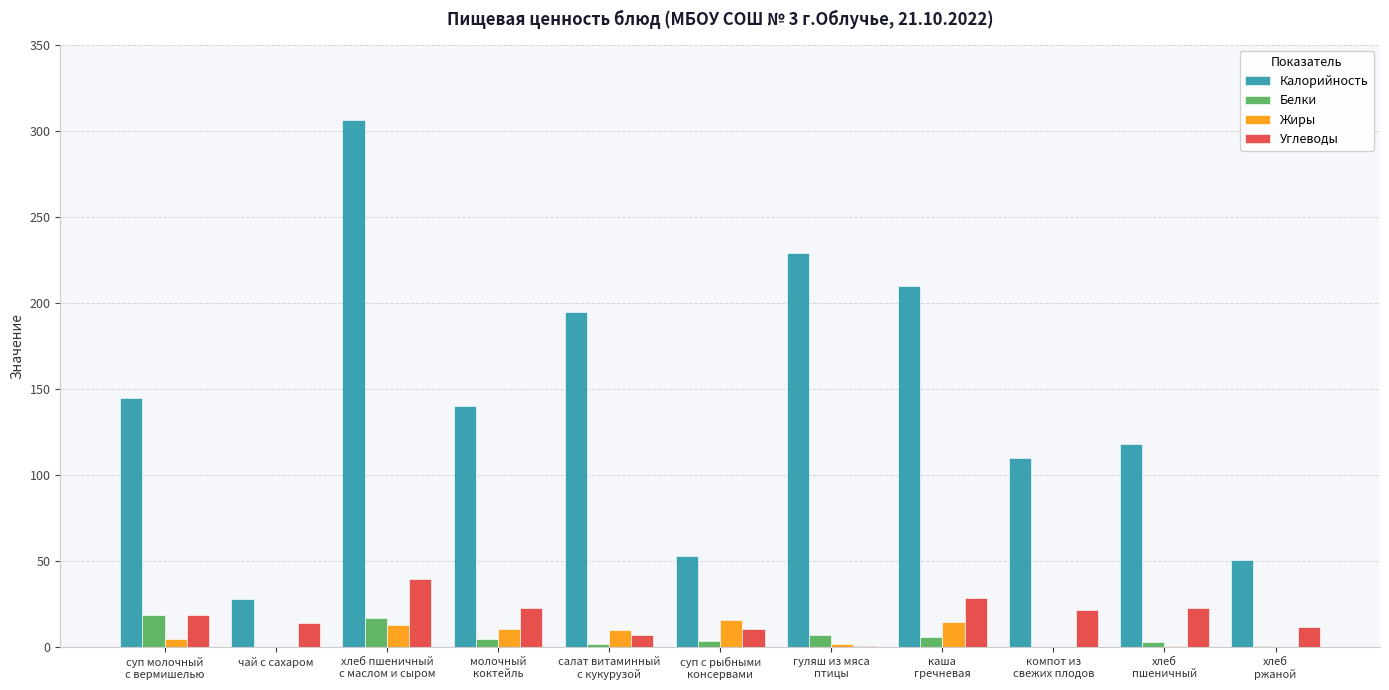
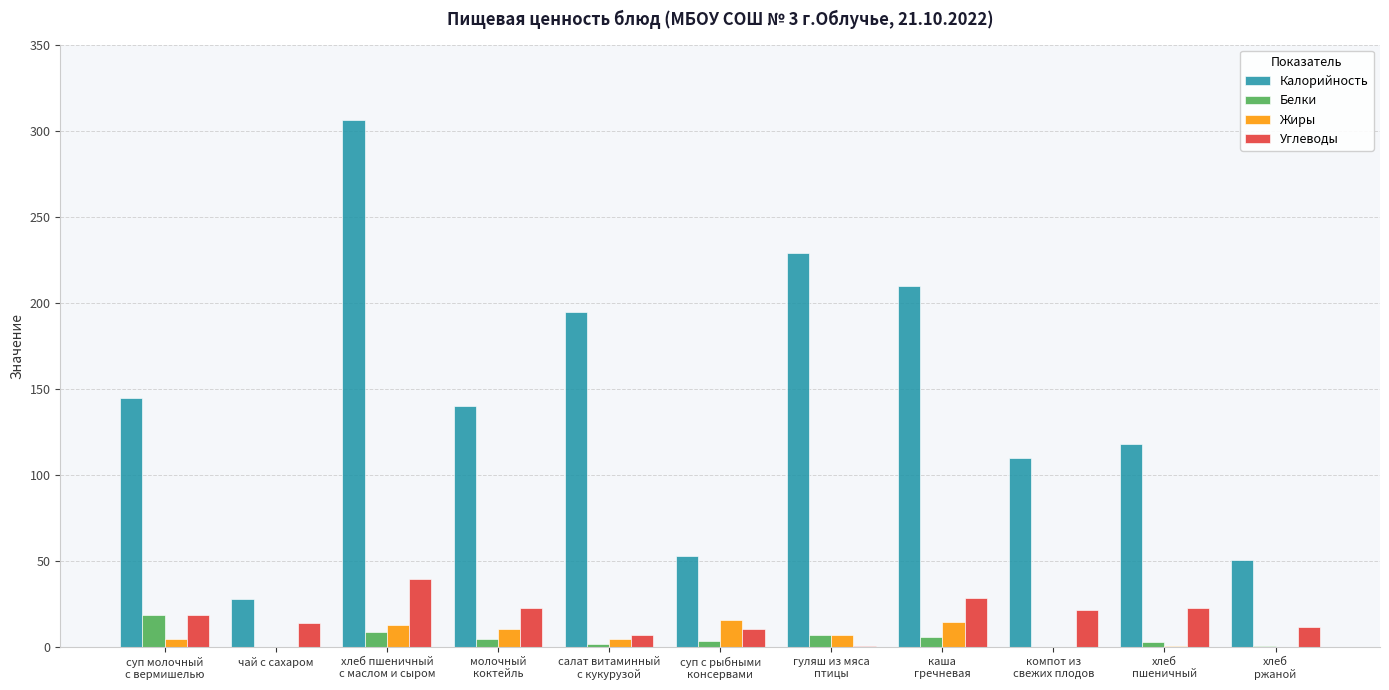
  {
    "Калорийность": {
      "суп молочный с вермишелью": 145,
      "чай с сахаром": 28,
      "хлеб пшеничный с маслом и сыром": 306,
      "молочный коктейль": 140,
      "салат витаминный с кукурузой": 195,
      "суп с рыбными консервами": 53,
      "гуляш из мяса птицы": 229,
      "каша гречневая": 210,
      "компот из свежих плодов": 110,
      "хлеб пшеничный": 118,
      "хлеб ржаной": 51
    },
    "Белки": {
      "суп молочный с вермишелью": 19,
      "чай с сахаром": 0,
-     "хлеб пшеничный с маслом и сыром": 17,
+     "хлеб пшеничный с маслом и сыром": 9,
      "молочный коктейль": 5,
      "салат витаминный с кукурузой": 2,
      "суп с рыбными консервами": 4,
      "гуляш из мяса птицы": 7,
      "каша гречневая": 6,
      "компот из свежих плодов": 0,
      "хлеб пшеничный": 3
    },
    "Жиры": {
      "суп молочный с вермишелью": 5,
      "чай с сахаром": 0,
      "хлеб пшеничный с маслом и сыром": 13,
      "молочный коктейль": 11,
-     "салат витаминный с кукурузой": 10,
+     "салат витаминный с кукурузой": 5,
      "суп с рыбными консервами": 16,
-     "гуляш из мяса птицы": 2,
+     "гуляш из мяса птицы": 7,
      "каша гречневая": 15,
      "компот из свежих плодов": 0,
      "хлеб ржаной": 0
    },
    "Углеводы": {
      "суп молочный с вермишелью": 19,
      "чай с сахаром": 14,
      "хлеб пшеничный с маслом и сыром": 40,
      "молочный коктейль": 23,
      "салат витаминный с кукурузой": 7,
      "суп с рыбными консервами": 11,
      "каша гречневая": 29,
      "компот из свежих плодов": 22,
      "хлеб пшеничный": 23,
      "хлеб ржаной": 12
    }
  }
